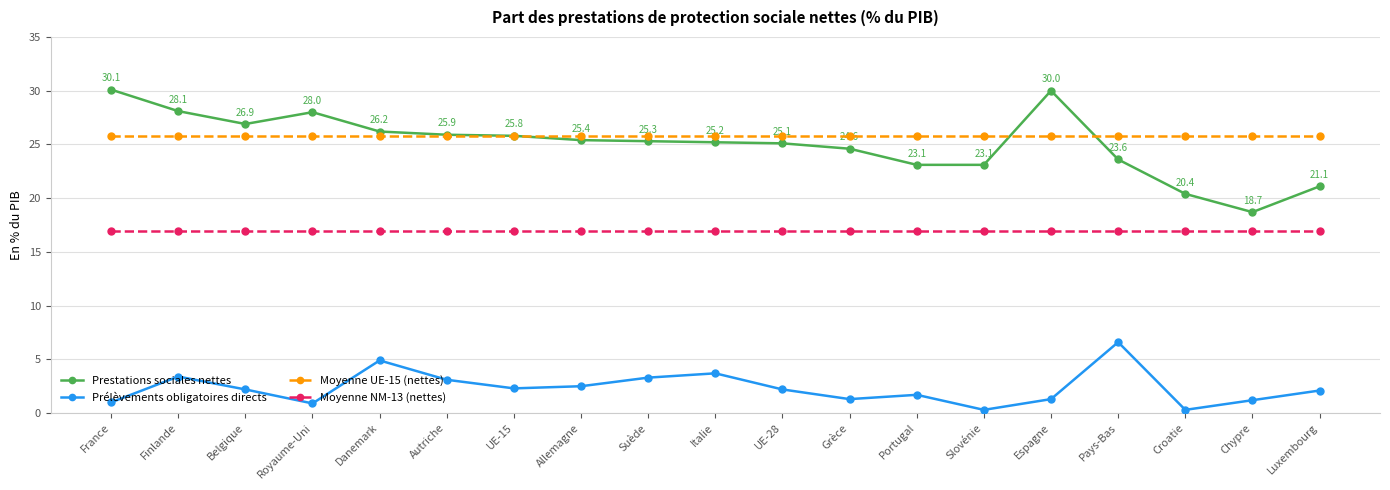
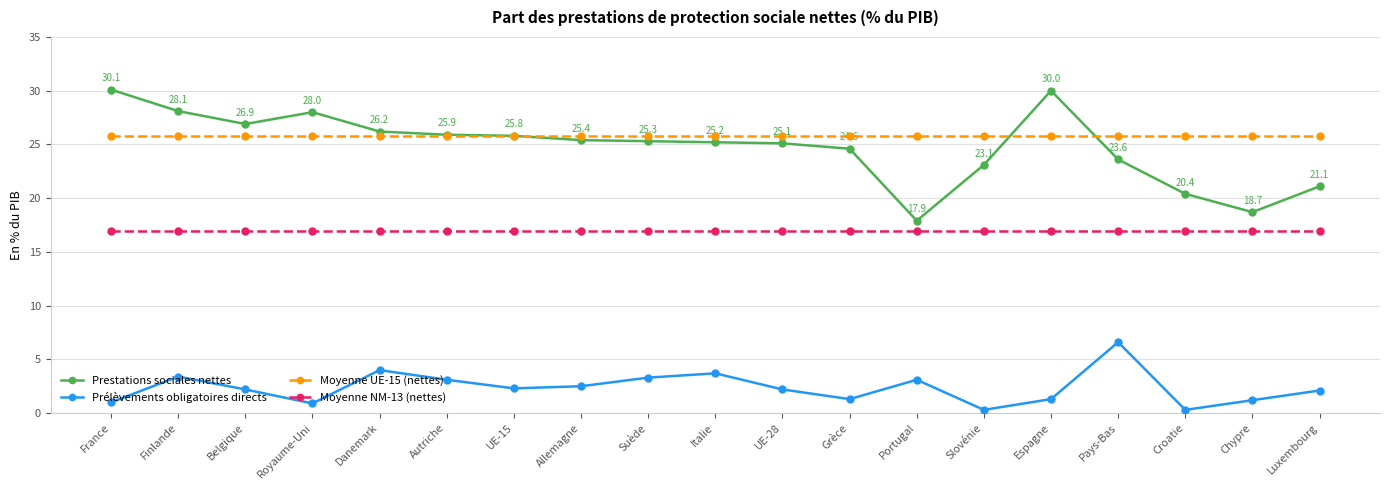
  {
    "Prestations sociales nettes": {
      "France": 30.1,
      "Finlande": 28.1,
      "Belgique": 26.9,
      "Royaume-Uni": 28.0,
      "Danemark": 26.2,
-     "Portugal": 23.1,
+     "Portugal": 17.9,
      "Slovénie": 23.1,
      "Espagne": 30.0,
      "Pays-Bas": 23.6,
      "Croatie": 20.4,
      "Chypre": 18.7,
      "Luxembourg": 21.1
    },
    "Prélèvements obligatoires directs": {
      "France": 1.0,
      "Finlande": 3.4,
      "Belgique": 2.2,
      "Royaume-Uni": 0.9,
-     "Danemark": 4.9,
+     "Danemark": 4.0,
      "Autriche": 3.1,
      "UE-15": 2.3,
      "Allemagne": 2.5,
      "Suède": 3.3,
      "Italie": 3.7,
      "UE-28": 2.2,
      "Grèce": 1.3,
-     "Portugal": 1.7,
+     "Portugal": 3.1,
      "Slovénie": 0.3,
      "Espagne": 1.3,
      "Pays-Bas": 6.6,
      "Croatie": 0.3,
      "Chypre": 1.2,
      "Luxembourg": 2.1
    },
    "Moyenne UE-15 (nettes)": {
      "France": 25.8,
      "Finlande": 25.8,
      "Belgique": 25.8,
      "Royaume-Uni": 25.8,
      "Danemark": 25.8,
      "Portugal": 25.8,
      "Slovénie": 25.8,
      "Espagne": 25.8,
      "Pays-Bas": 25.8,
      "Croatie": 25.8,
      "Chypre": 25.8,
      "Luxembourg": 25.8
    },
    "Moyenne NM-13 (nettes)": {
      "France": 16.9,
      "Finlande": 16.9,
      "Belgique": 16.9,
      "Royaume-Uni": 16.9,
      "Danemark": 16.9,
      "Autriche": 16.9,
      "UE-15": 16.9,
      "Allemagne": 16.9,
      "Suède": 16.9,
      "Italie": 16.9,
      "UE-28": 16.9,
      "Grèce": 16.9,
      "Portugal": 16.9,
      "Slovénie": 16.9,
      "Espagne": 16.9,
      "Pays-Bas": 16.9,
      "Croatie": 16.9,
      "Chypre": 16.9,
      "Luxembourg": 16.9
    }
  }
